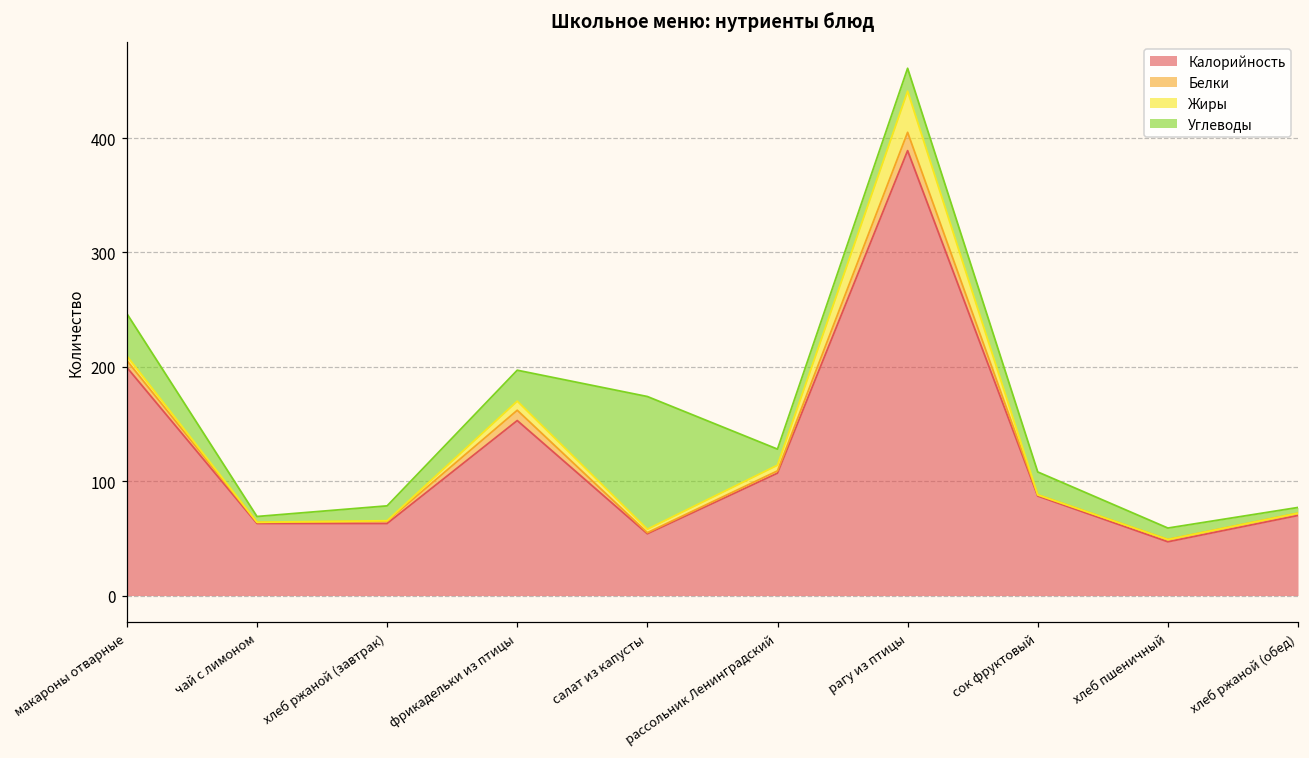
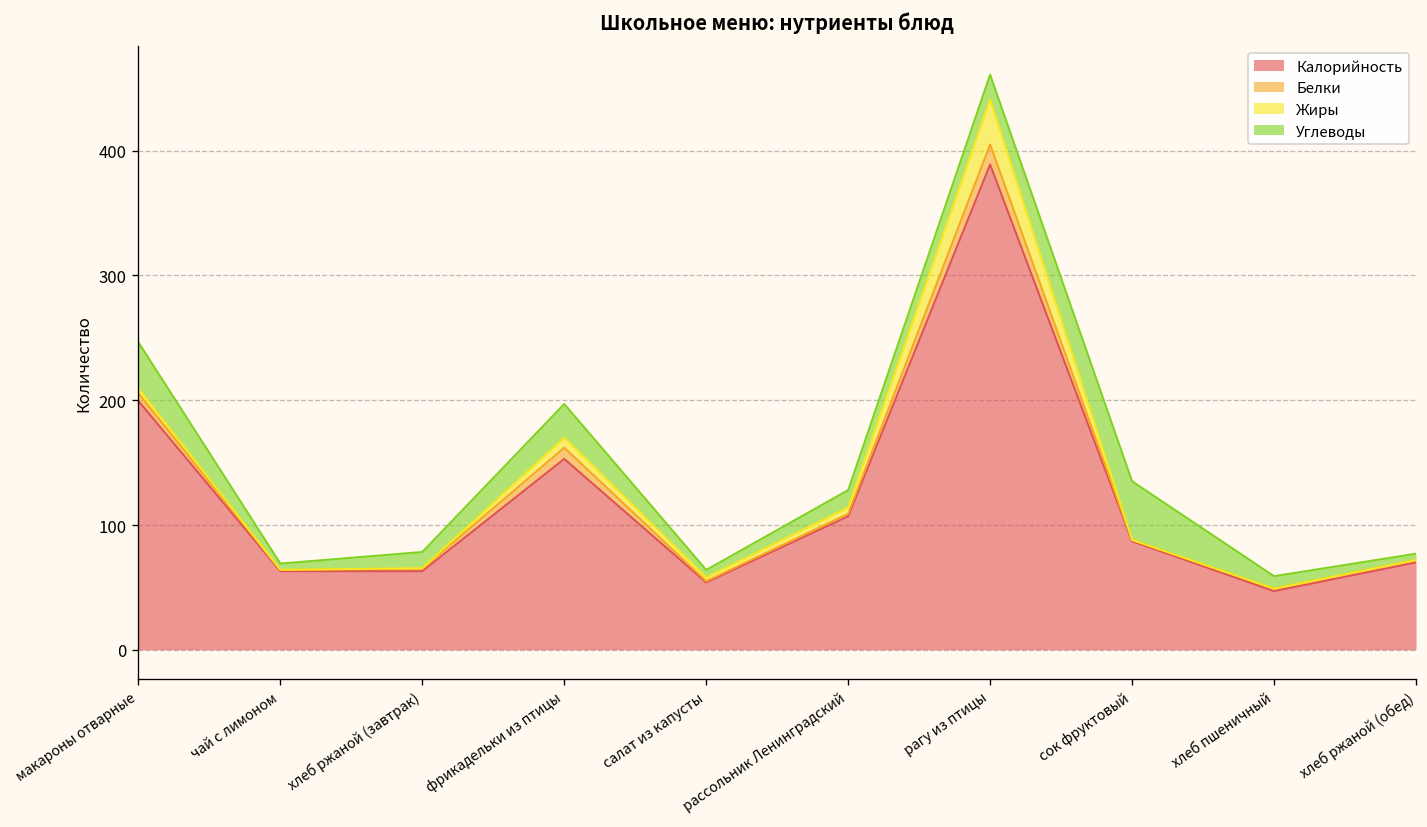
  {
    "Калорийность": {
      "макароны отварные": 199,
      "фрикадельки из птицы": 153,
      "рагу из птицы": 389
    },
    "Углеводы": {
      "макароны отварные": 37,
      "чай с лимоном": 5,
      "хлеб ржаной (завтрак)": 13,
      "фрикадельки из птицы": 27,
-     "салат из капусты": 116,
+     "салат из капусты": 6,
      "рассольник Ленинградский": 14,
      "рагу из птицы": 20,
-     "сок фруктовый": 20,
+     "сок фруктовый": 47,
      "хлеб пшеничный": 10,
      "хлеб ржаной (обед)": 5
    }
  }
